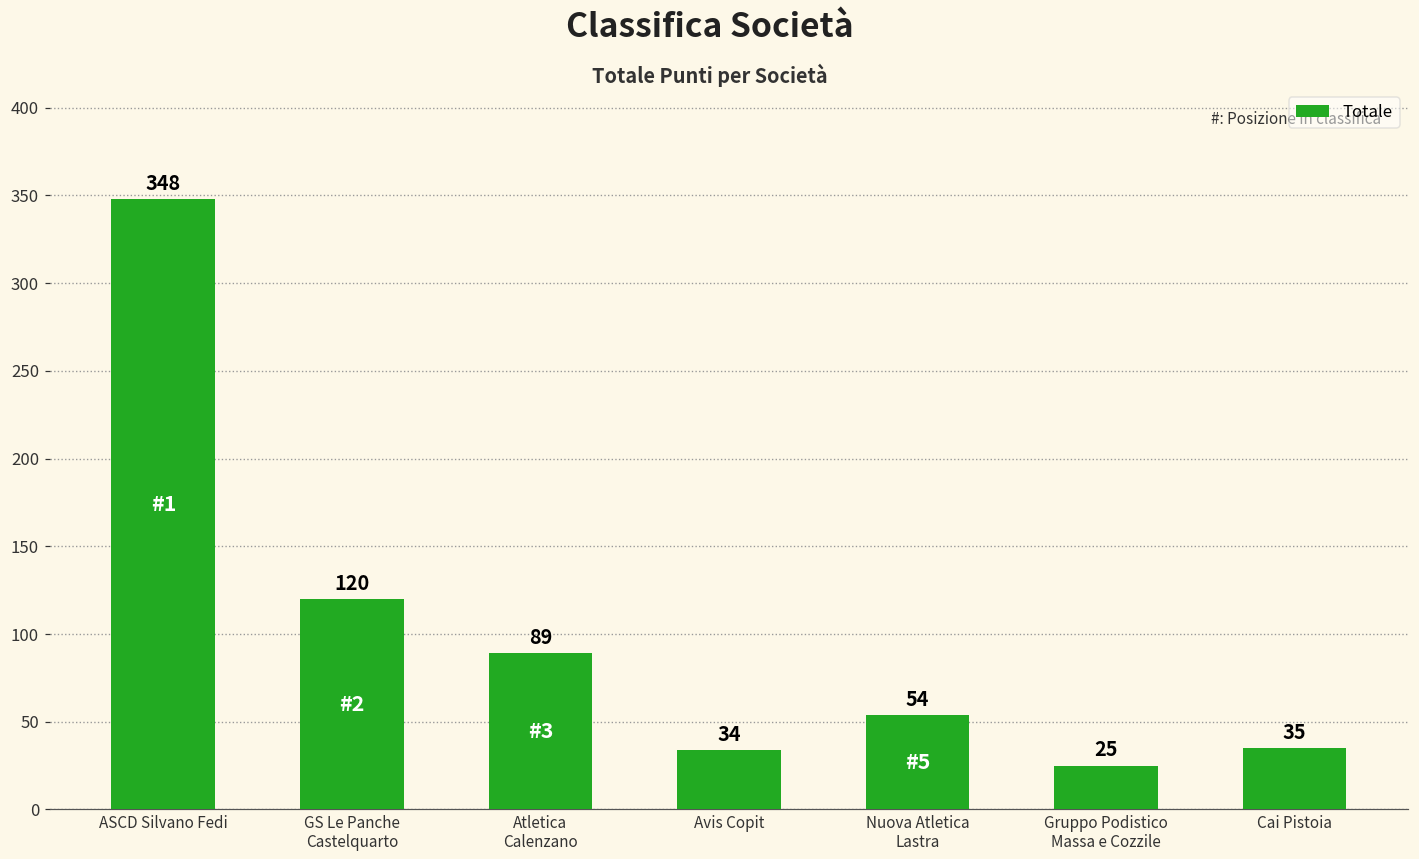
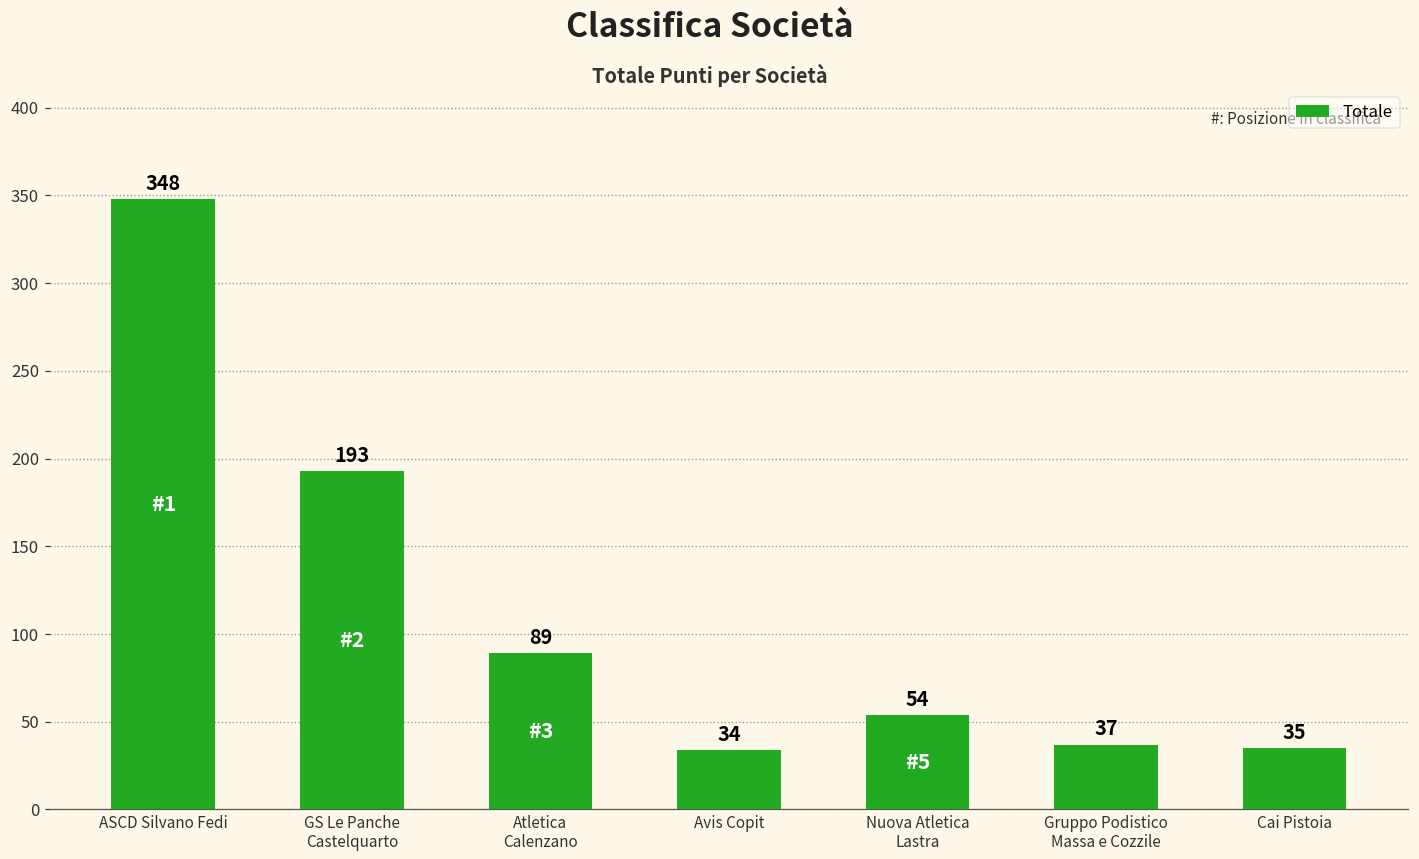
  {
    "ASCD Silvano Fedi": 348,
-   "GS Le Panche Castelquarto": 120,
+   "GS Le Panche Castelquarto": 193,
    "Atletica Calenzano": 89,
    "Avis Copit": 34,
    "Nuova Atletica Lastra": 54,
-   "Gruppo Podistico Massa e Cozzile": 25,
+   "Gruppo Podistico Massa e Cozzile": 37,
    "Cai Pistoia": 35
  }
